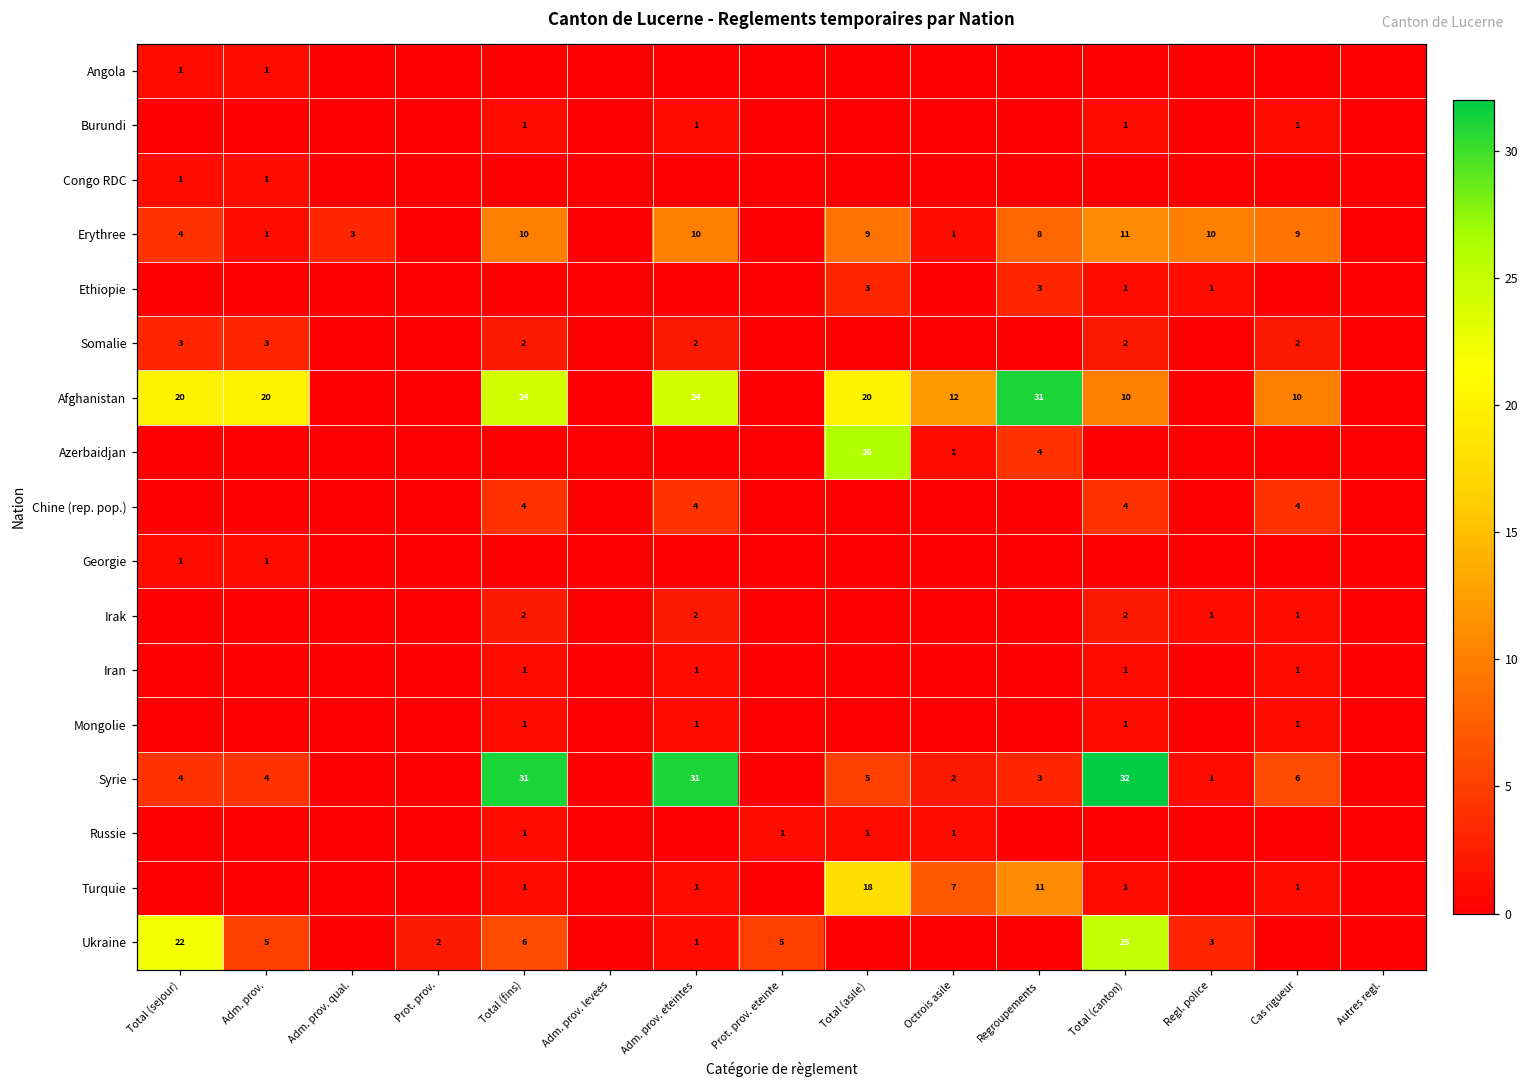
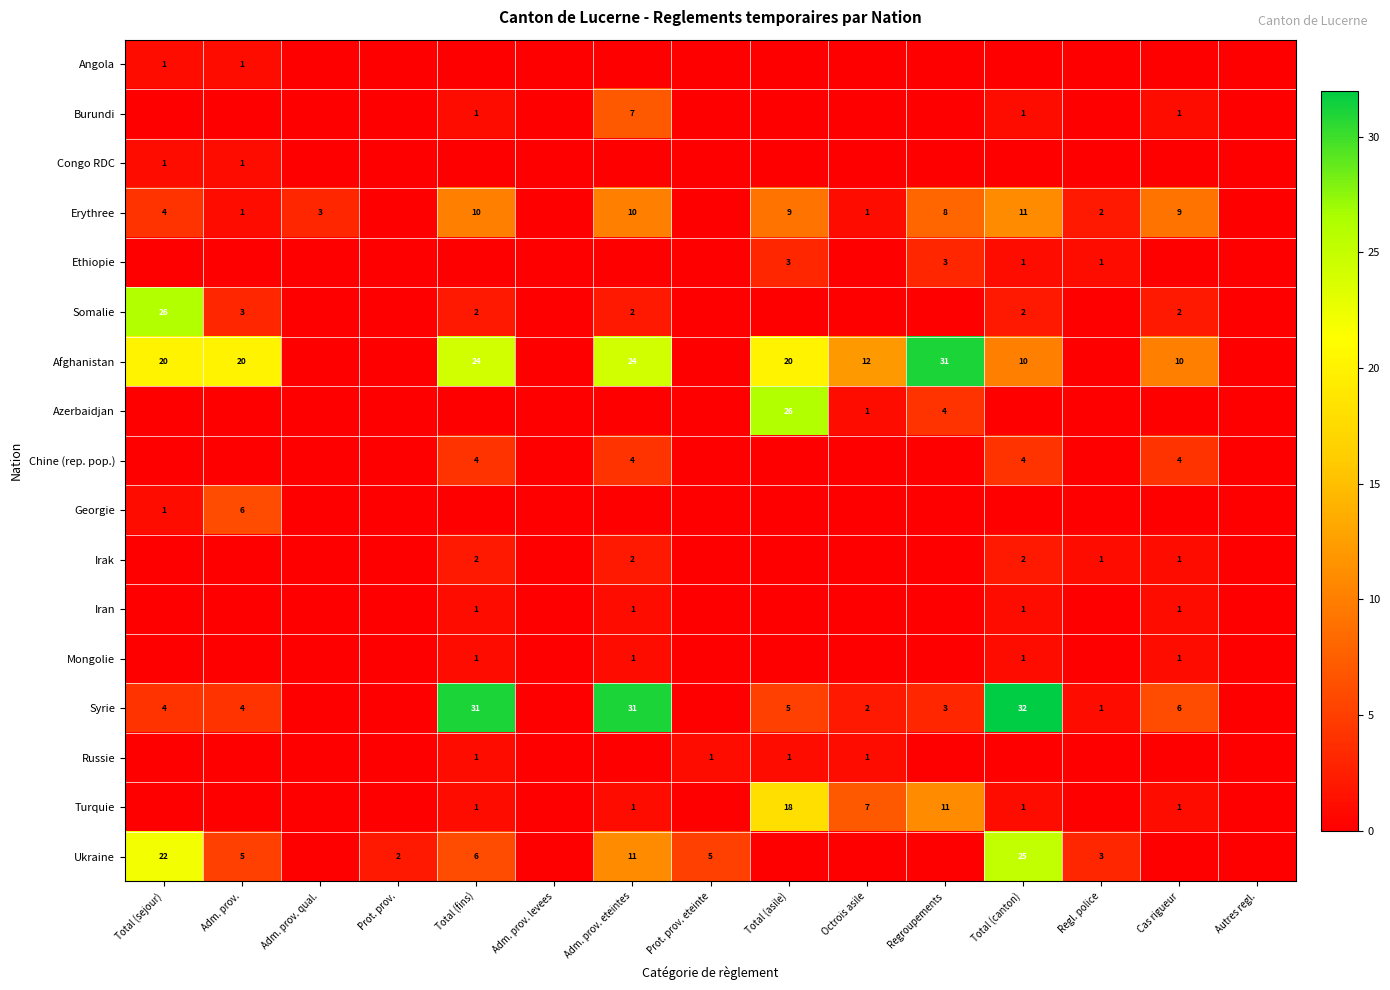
  {
    "Angola": {
      "Total (sejour)": 1,
      "Adm. prov.": 1
    },
    "Burundi": {
      "Total (fins)": 1,
-     "Adm. prov. eteintes": 1,
+     "Adm. prov. eteintes": 7,
      "Total (canton)": 1,
      "Cas rigueur": 1
    },
    "Congo RDC": {
      "Total (sejour)": 1,
      "Adm. prov.": 1
    },
    "Erythree": {
      "Total (sejour)": 4,
      "Adm. prov.": 1,
      "Adm. prov. qual.": 3,
      "Total (fins)": 10,
      "Adm. prov. eteintes": 10,
      "Total (asile)": 9,
      "Octrois asile": 1,
      "Regroupements": 8,
      "Total (canton)": 11,
-     "Regl. police": 10,
+     "Regl. police": 2,
      "Cas rigueur": 9
    },
    "Ethiopie": {
      "Total (asile)": 3,
      "Regroupements": 3,
      "Total (canton)": 1,
      "Regl. police": 1
    },
    "Somalie": {
-     "Total (sejour)": 3,
+     "Total (sejour)": 26,
      "Adm. prov.": 3,
      "Total (fins)": 2,
      "Adm. prov. eteintes": 2,
      "Total (canton)": 2,
      "Cas rigueur": 2
    },
    "Afghanistan": {
      "Total (sejour)": 20,
      "Adm. prov.": 20,
      "Total (fins)": 24,
      "Adm. prov. eteintes": 24,
      "Total (asile)": 20,
      "Octrois asile": 12,
      "Regroupements": 31,
      "Total (canton)": 10,
      "Cas rigueur": 10
    },
    "Azerbaidjan": {
      "Total (asile)": 26,
      "Octrois asile": 1,
      "Regroupements": 4
    },
    "Chine (rep. pop.)": {
      "Total (fins)": 4,
      "Adm. prov. eteintes": 4,
      "Total (canton)": 4,
      "Cas rigueur": 4
    },
    "Georgie": {
      "Total (sejour)": 1,
-     "Adm. prov.": 1
+     "Adm. prov.": 6
    },
    "Irak": {
      "Total (fins)": 2,
      "Adm. prov. eteintes": 2,
      "Total (canton)": 2,
      "Regl. police": 1,
      "Cas rigueur": 1
    },
    "Iran": {
      "Total (fins)": 1,
      "Adm. prov. eteintes": 1,
      "Total (canton)": 1,
      "Cas rigueur": 1
    },
    "Mongolie": {
      "Total (fins)": 1,
      "Adm. prov. eteintes": 1,
      "Total (canton)": 1,
      "Cas rigueur": 1
    },
    "Syrie": {
      "Total (sejour)": 4,
      "Adm. prov.": 4,
      "Total (fins)": 31,
      "Adm. prov. eteintes": 31,
      "Total (asile)": 5,
      "Octrois asile": 2,
      "Regroupements": 3,
      "Total (canton)": 32,
      "Regl. police": 1,
      "Cas rigueur": 6
    },
    "Russie": {
      "Total (fins)": 1,
      "Prot. prov. eteinte": 1,
      "Total (asile)": 1,
      "Octrois asile": 1
    },
    "Turquie": {
      "Total (fins)": 1,
      "Adm. prov. eteintes": 1,
      "Total (asile)": 18,
      "Octrois asile": 7,
      "Regroupements": 11,
      "Total (canton)": 1,
      "Cas rigueur": 1
    },
    "Ukraine": {
      "Total (sejour)": 22,
      "Adm. prov.": 5,
      "Prot. prov.": 2,
      "Total (fins)": 6,
-     "Adm. prov. eteintes": 1,
+     "Adm. prov. eteintes": 11,
      "Prot. prov. eteinte": 5,
      "Total (canton)": 25,
      "Regl. police": 3
    }
  }
